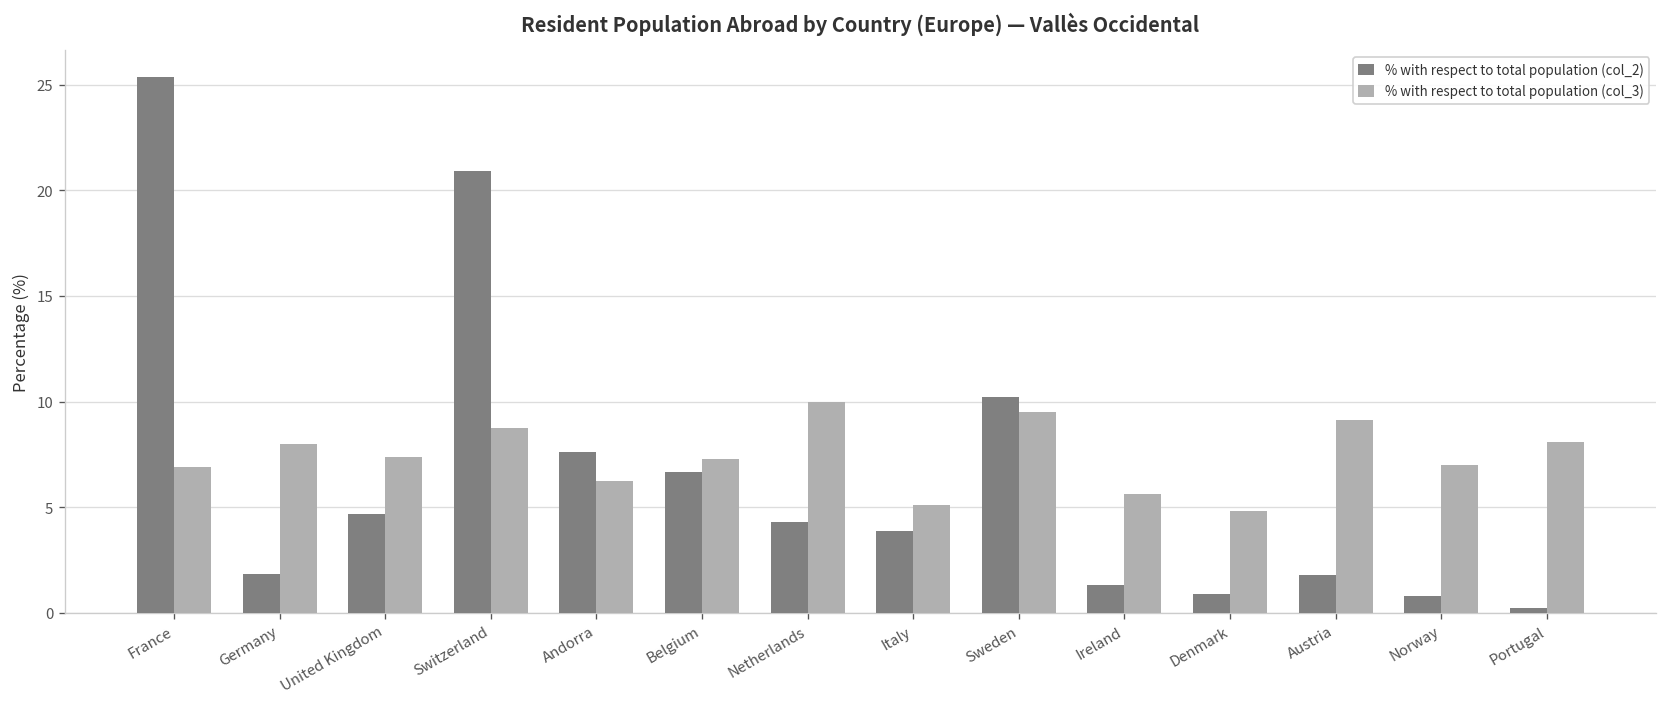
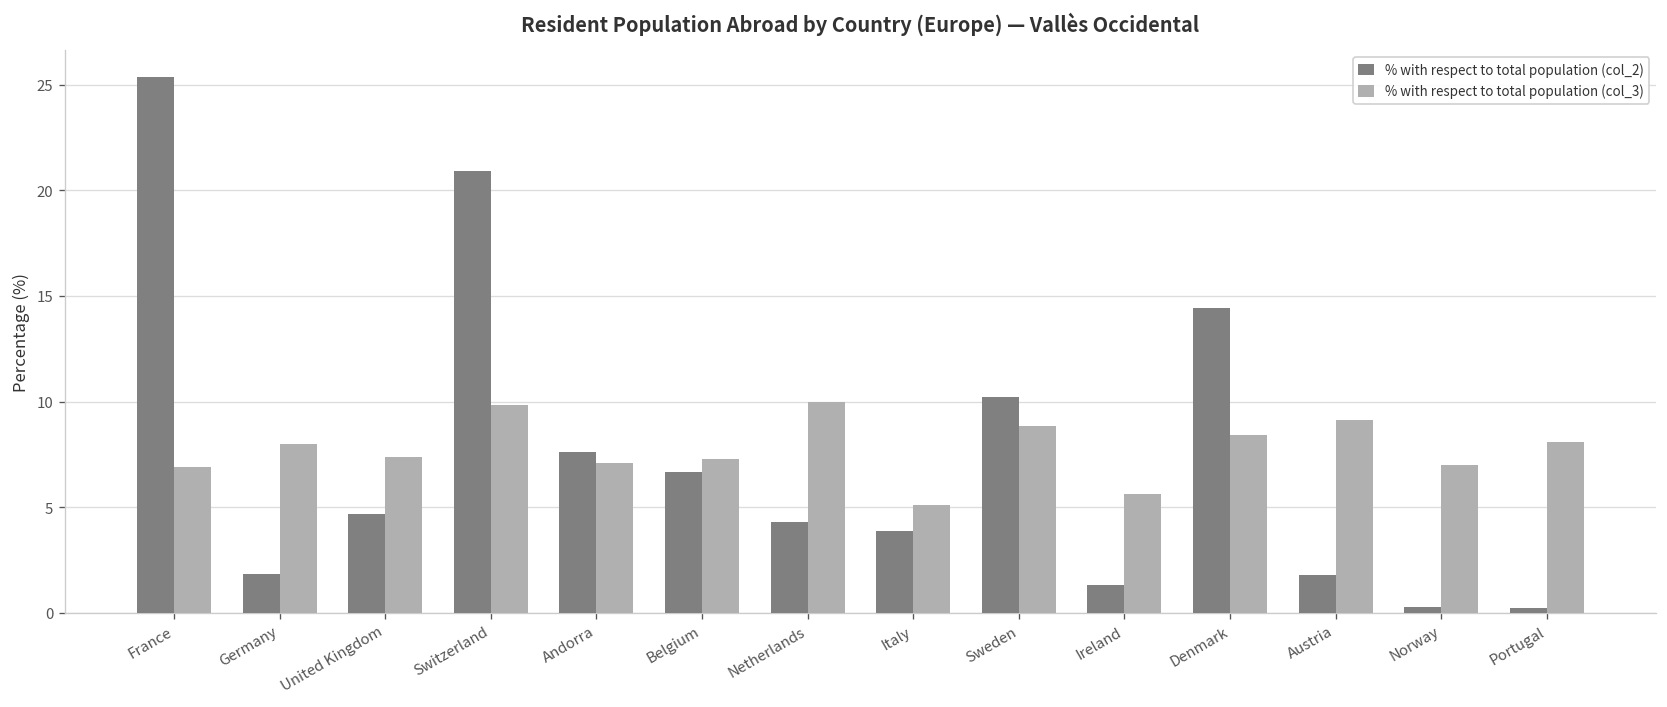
  {
    "% with respect to total population (col_2)": {
      "France": 25.4,
      "Germany": 1.8,
      "United Kingdom": 4.7,
      "Switzerland": 20.9,
      "Andorra": 7.6,
      "Belgium": 6.7,
      "Netherlands": 4.3,
      "Italy": 3.9,
      "Sweden": 10.2,
      "Ireland": 1.3,
-     "Denmark": 0.9,
+     "Denmark": 14.4,
      "Austria": 1.8,
-     "Norway": 0.8,
+     "Norway": 0.3,
      "Portugal": 0.2
    },
    "% with respect to total population (col_3)": {
      "France": 6.9,
      "Germany": 8.0,
      "United Kingdom": 7.4,
-     "Switzerland": 8.7,
-     "Andorra": 6.3,
+     "Switzerland": 9.9,
+     "Andorra": 7.1,
      "Belgium": 7.3,
      "Netherlands": 10.0,
      "Italy": 5.1,
-     "Sweden": 9.5,
+     "Sweden": 8.8,
      "Ireland": 5.6,
-     "Denmark": 4.8,
+     "Denmark": 8.4,
      "Austria": 9.1,
      "Norway": 7.0,
      "Portugal": 8.1
    }
  }
